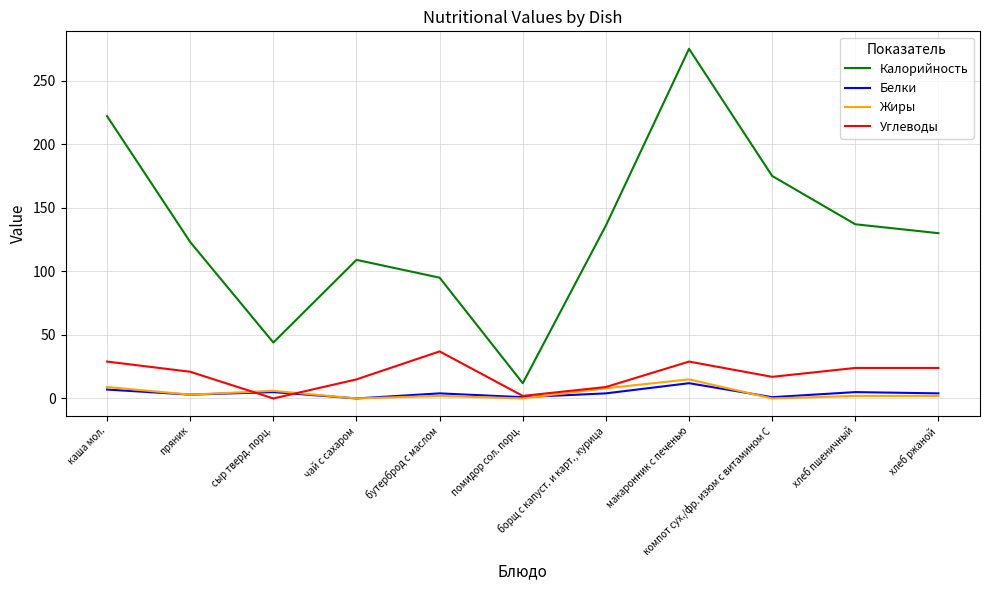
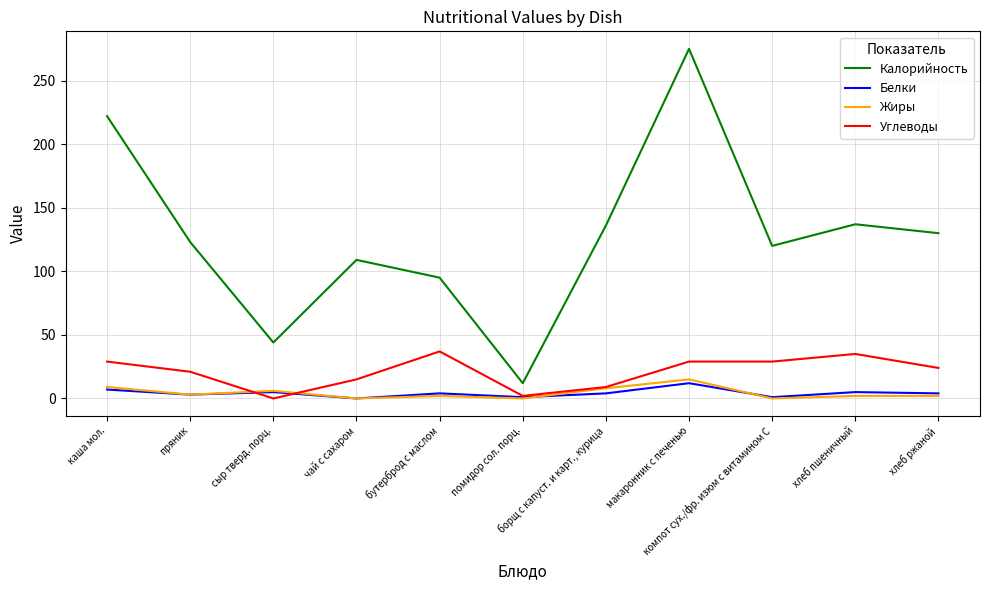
  {
    "Калорийность": {
      "каша мол.": 222,
      "пряник": 123,
      "сыр тверд. порц.": 44,
      "чай с сахаром": 109,
      "бутерброд с маслом": 95,
      "помидор сол. порц.": 12,
      "борщ с капуст. и карт., курица": 136,
      "макаронник с печенью": 275,
-     "компот сух./фр. изюм с витамином С": 175,
+     "компот сух./фр. изюм с витамином С": 120,
      "хлеб пшеничный": 137,
      "хлеб ржаной": 130
    },
    "Белки": {
      "каша мол.": 7,
      "борщ с капуст. и карт., курица": 4,
      "макаронник с печенью": 12,
      "хлеб пшеничный": 5
    },
    "Жиры": {
      "каша мол.": 9,
      "макаронник с печенью": 15,
      "хлеб пшеничный": 2
    },
    "Углеводы": {
      "каша мол.": 29,
      "пряник": 21,
      "сыр тверд. порц.": 0,
      "чай с сахаром": 15,
      "бутерброд с маслом": 37,
      "макаронник с печенью": 29,
-     "компот сух./фр. изюм с витамином С": 17,
-     "хлеб пшеничный": 24,
+     "компот сух./фр. изюм с витамином С": 29,
+     "хлеб пшеничный": 35,
      "хлеб ржаной": 24
    }
  }
